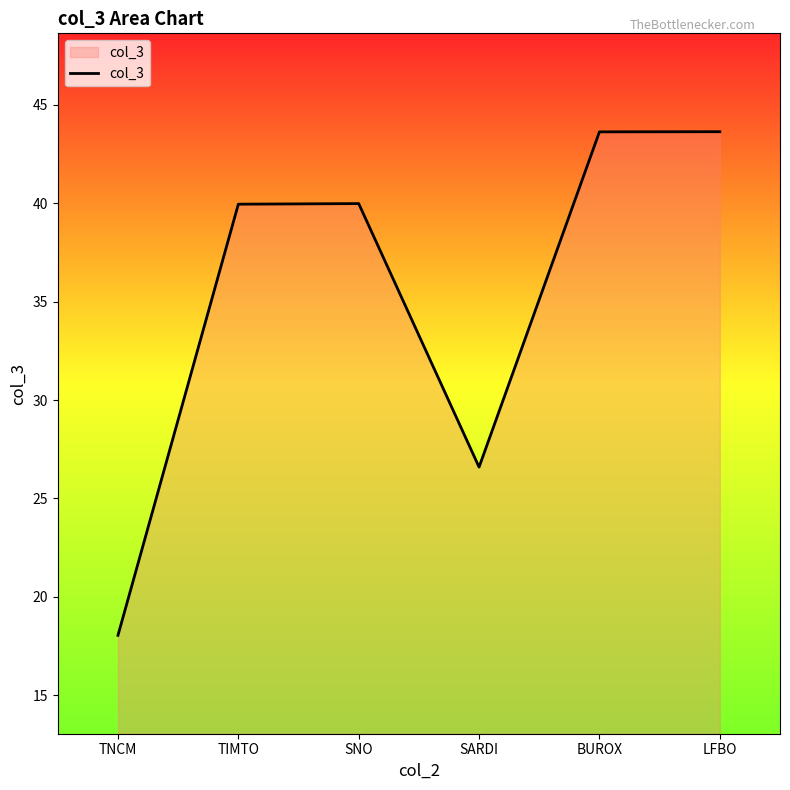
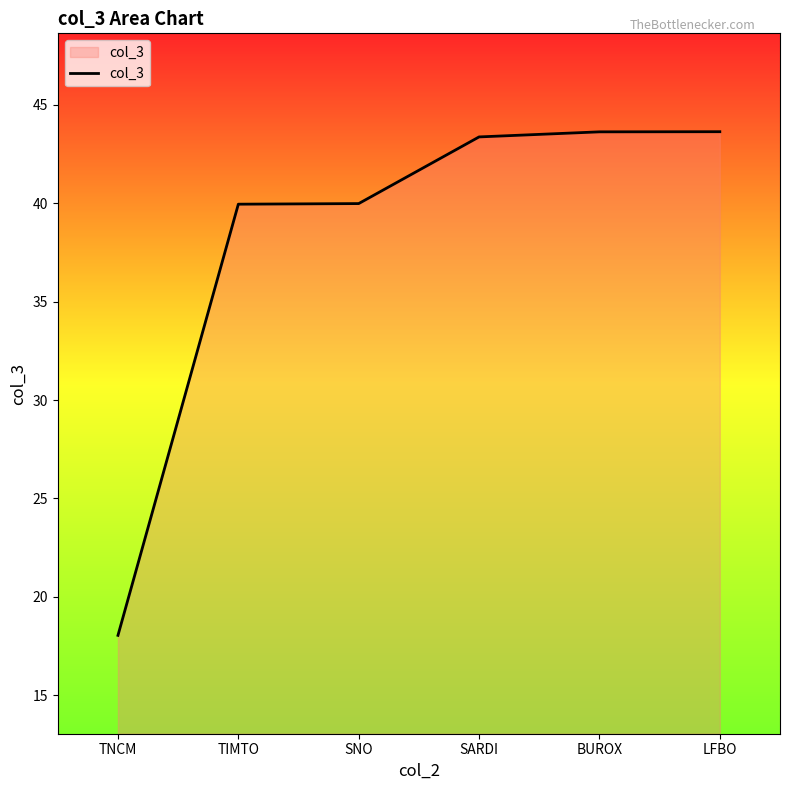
  {
    "TNCM": 18.0,
    "TIMTO": 40.0,
    "SNO": 40.0,
-   "SARDI": 26.6,
+   "SARDI": 43.4,
    "BUROX": 43.6,
    "LFBO": 43.6
  }
